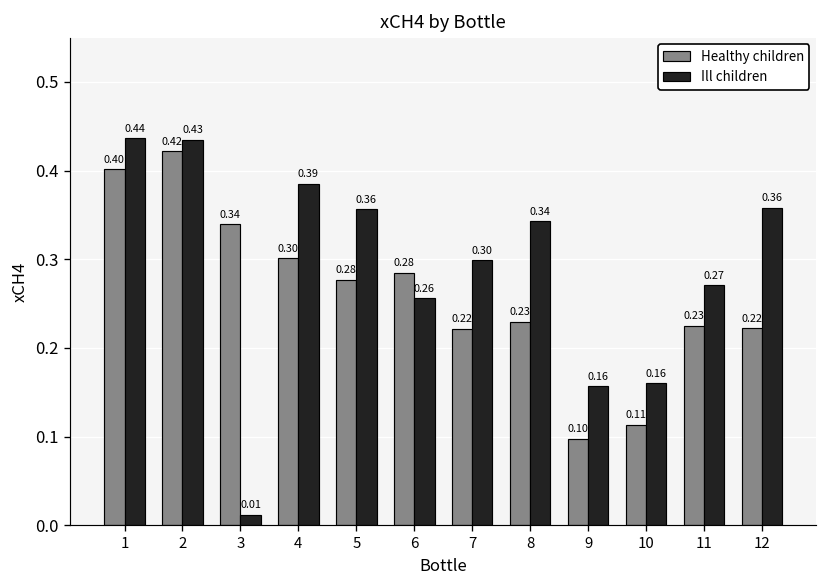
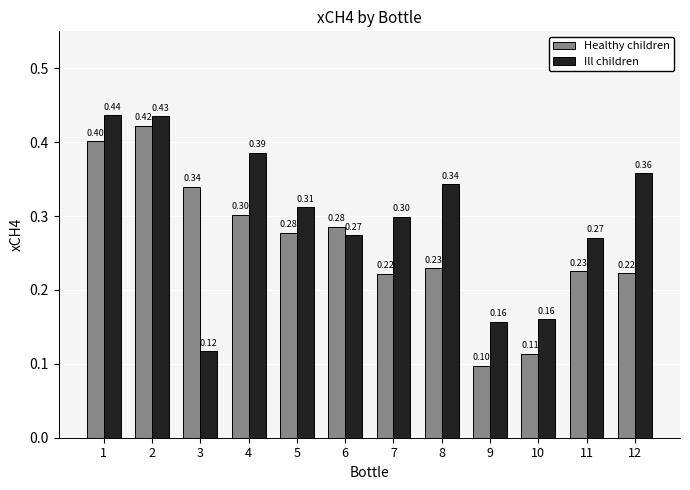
  {
    "Healthy children": {
      "1": 0.40,
      "2": 0.42,
      "3": 0.34,
      "4": 0.30,
      "5": 0.28,
      "6": 0.28,
      "7": 0.22,
      "8": 0.23,
      "9": 0.10,
      "10": 0.11,
      "11": 0.23,
      "12": 0.22
    },
    "Ill children": {
      "1": 0.44,
      "2": 0.43,
-     "3": 0.01,
+     "3": 0.12,
      "4": 0.39,
-     "5": 0.36,
-     "6": 0.26,
+     "5": 0.31,
+     "6": 0.27,
      "7": 0.30,
      "8": 0.34,
      "9": 0.16,
      "10": 0.16,
      "11": 0.27,
      "12": 0.36
    }
  }
